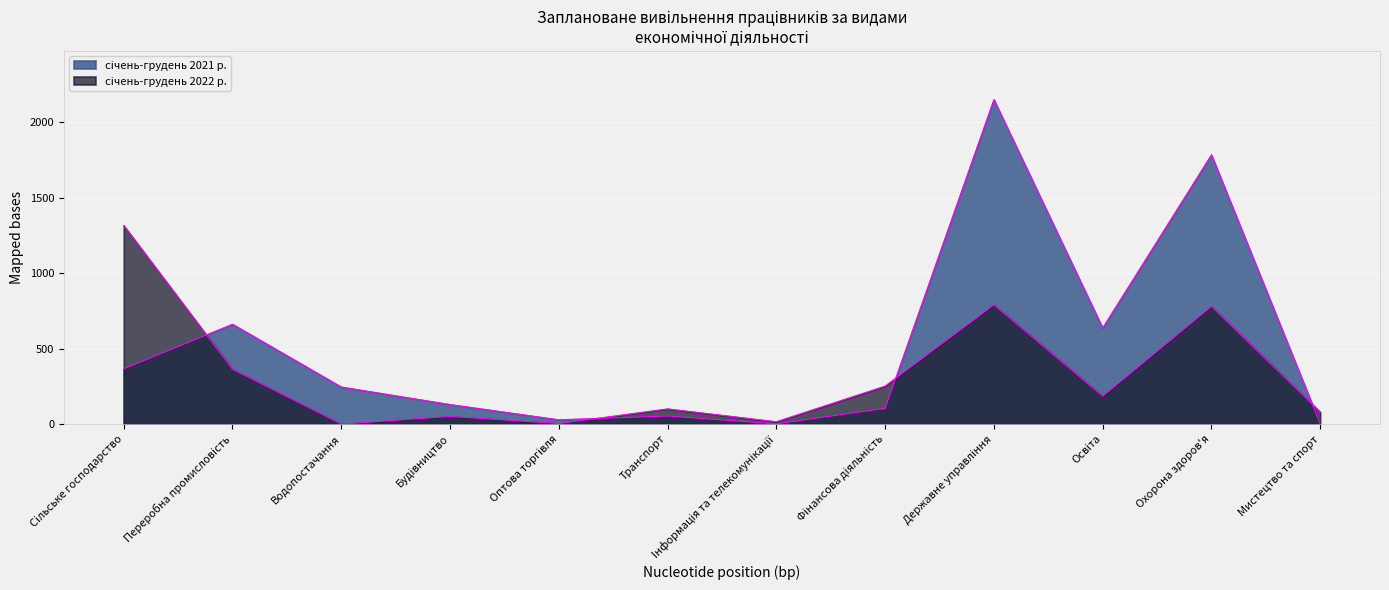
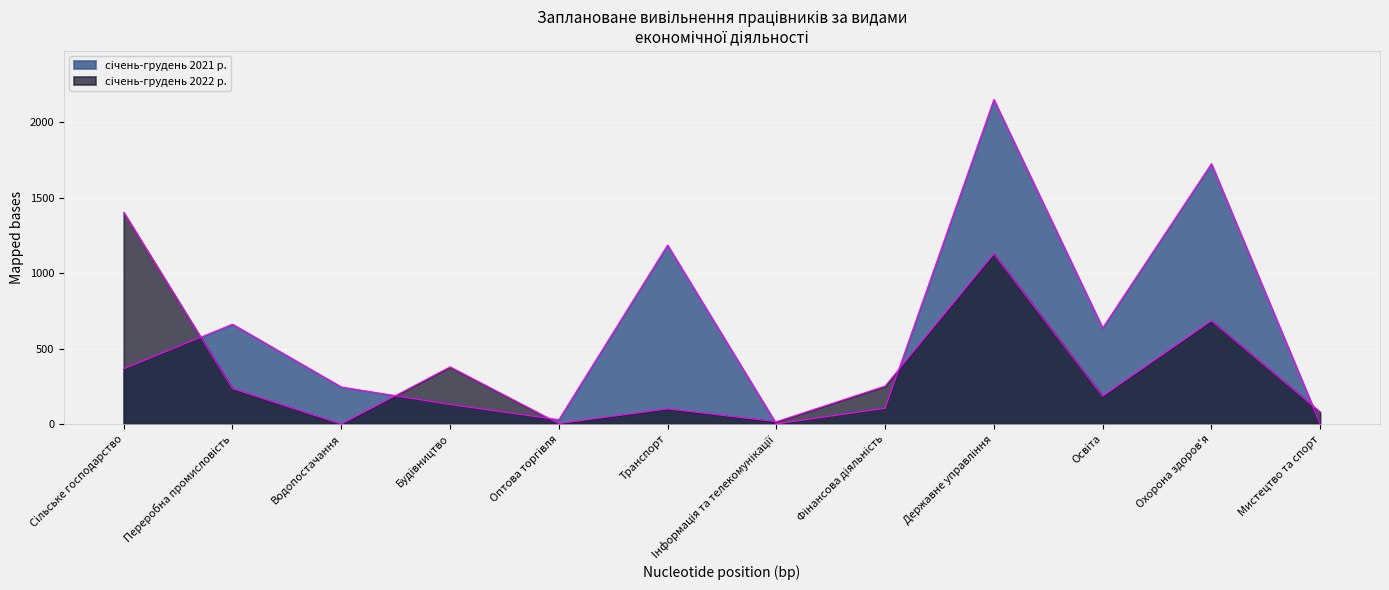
  {
    "січень-грудень 2021 р.": {
      "Сільське господарство": 370,
      "Переробна промисловість": 660,
      "Водопостачання": 250,
      "Будівництво": 130,
      "Оптова торгівля": 30,
-     "Транспорт": 50,
+     "Транспорт": 1190,
      "Фінансова діяльність": 110,
      "Державне управління": 2150,
      "Освіта": 640,
-     "Охорона здоров'я": 1780,
+     "Охорона здоров'я": 1730,
      "Мистецтво та спорт": 0
    },
    "січень-грудень 2022 р.": {
-     "Сільське господарство": 1320,
-     "Переробна промисловість": 360,
+     "Сільське господарство": 1400,
+     "Переробна промисловість": 240,
      "Водопостачання": 0,
-     "Будівництво": 50,
+     "Будівництво": 380,
      "Оптова торгівля": 0,
      "Транспорт": 100,
      "Фінансова діяльність": 250,
-     "Державне управління": 790,
+     "Державне управління": 1130,
      "Освіта": 190,
-     "Охорона здоров'я": 780,
+     "Охорона здоров'я": 690,
      "Мистецтво та спорт": 80
    }
  }
